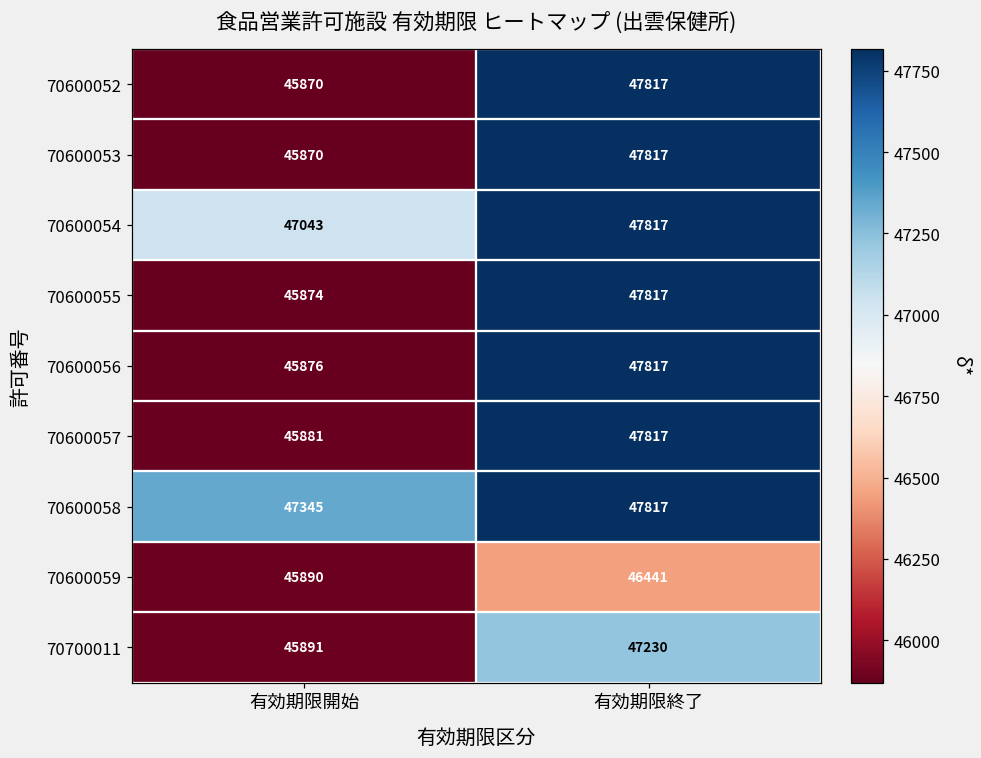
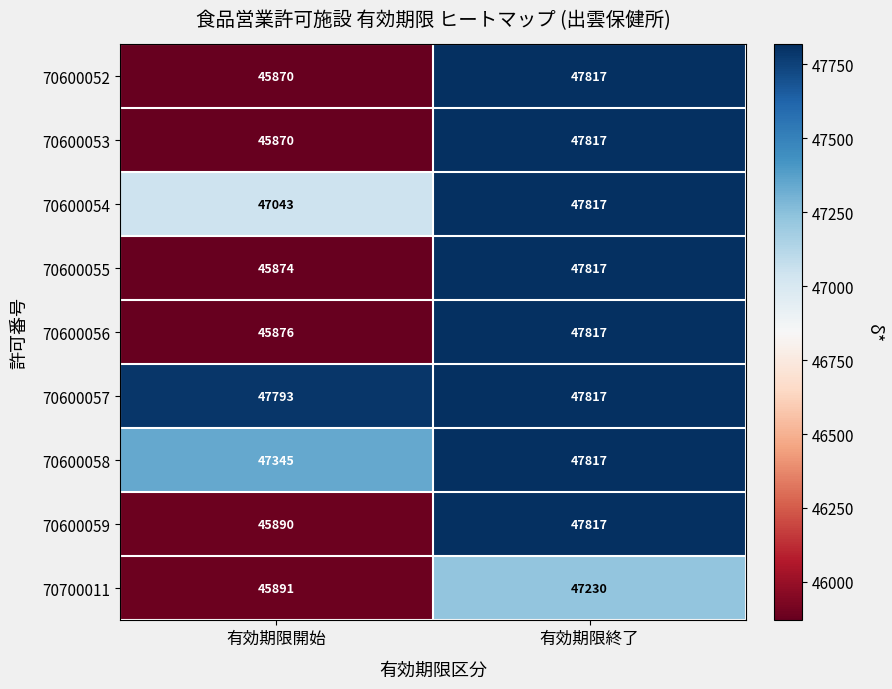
  {
    "70600052": {
      "有効期限開始": 45870,
      "有効期限終了": 47817
    },
    "70600053": {
      "有効期限開始": 45870,
      "有効期限終了": 47817
    },
    "70600054": {
      "有効期限開始": 47043,
      "有効期限終了": 47817
    },
    "70600055": {
      "有効期限開始": 45874,
      "有効期限終了": 47817
    },
    "70600056": {
      "有効期限開始": 45876,
      "有効期限終了": 47817
    },
    "70600057": {
-     "有効期限開始": 45881,
+     "有効期限開始": 47793,
      "有効期限終了": 47817
    },
    "70600058": {
      "有効期限開始": 47345,
      "有効期限終了": 47817
    },
    "70600059": {
      "有効期限開始": 45890,
-     "有効期限終了": 46441
+     "有効期限終了": 47817
    },
    "70700011": {
      "有効期限開始": 45891,
      "有効期限終了": 47230
    }
  }
